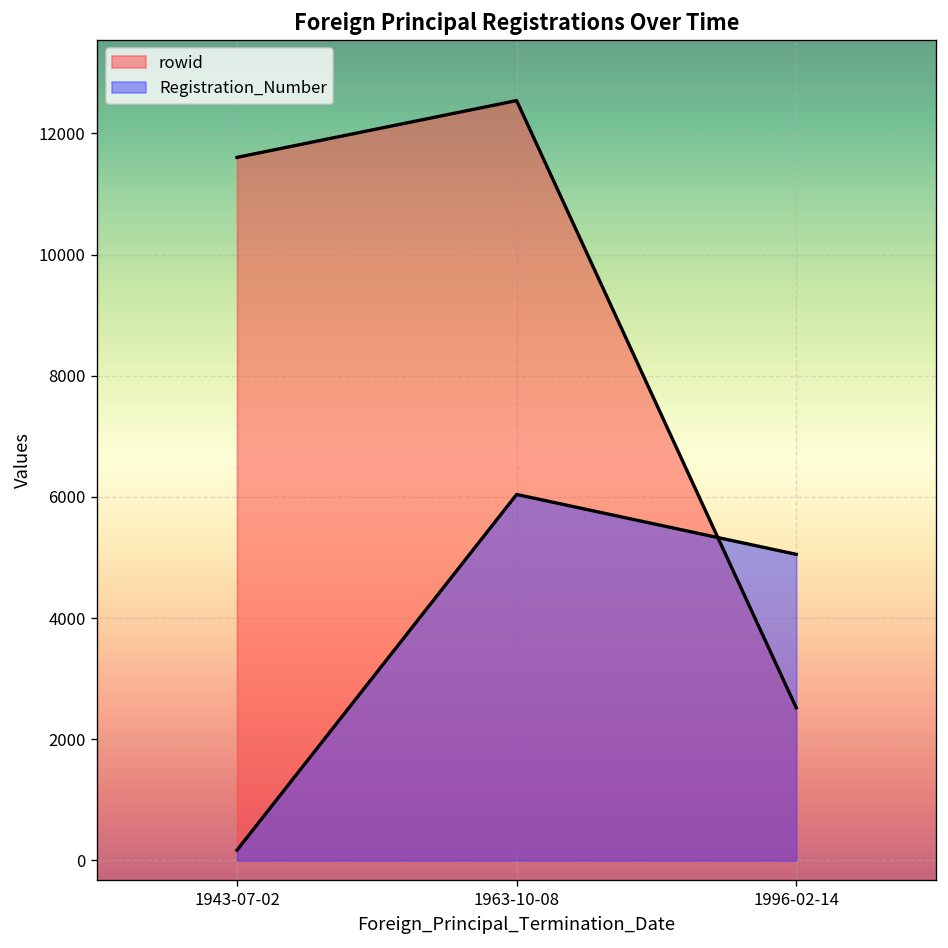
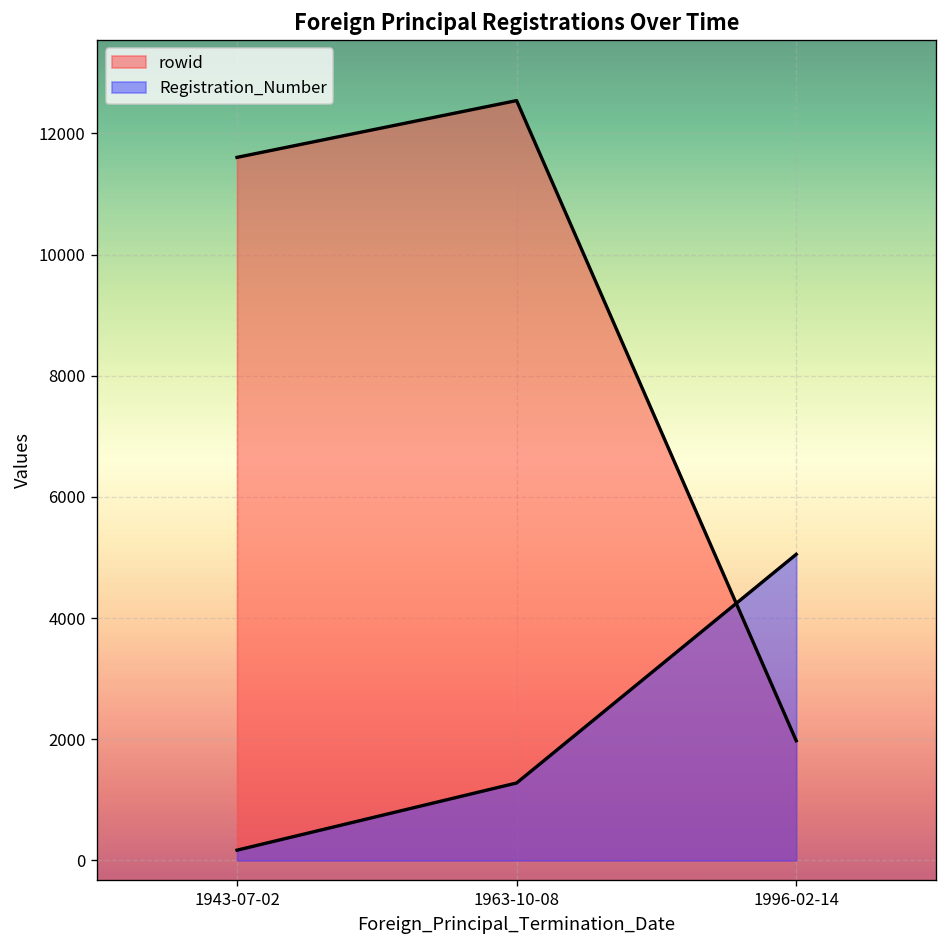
  {
    "rowid": {
      "1943-07-02": 11600,
      "1963-10-08": 12500,
-     "1996-02-14": 2500
+     "1996-02-14": 2000
    },
    "Registration_Number": {
      "1943-07-02": 200,
-     "1963-10-08": 6000,
+     "1963-10-08": 1300,
      "1996-02-14": 5100
    }
  }
